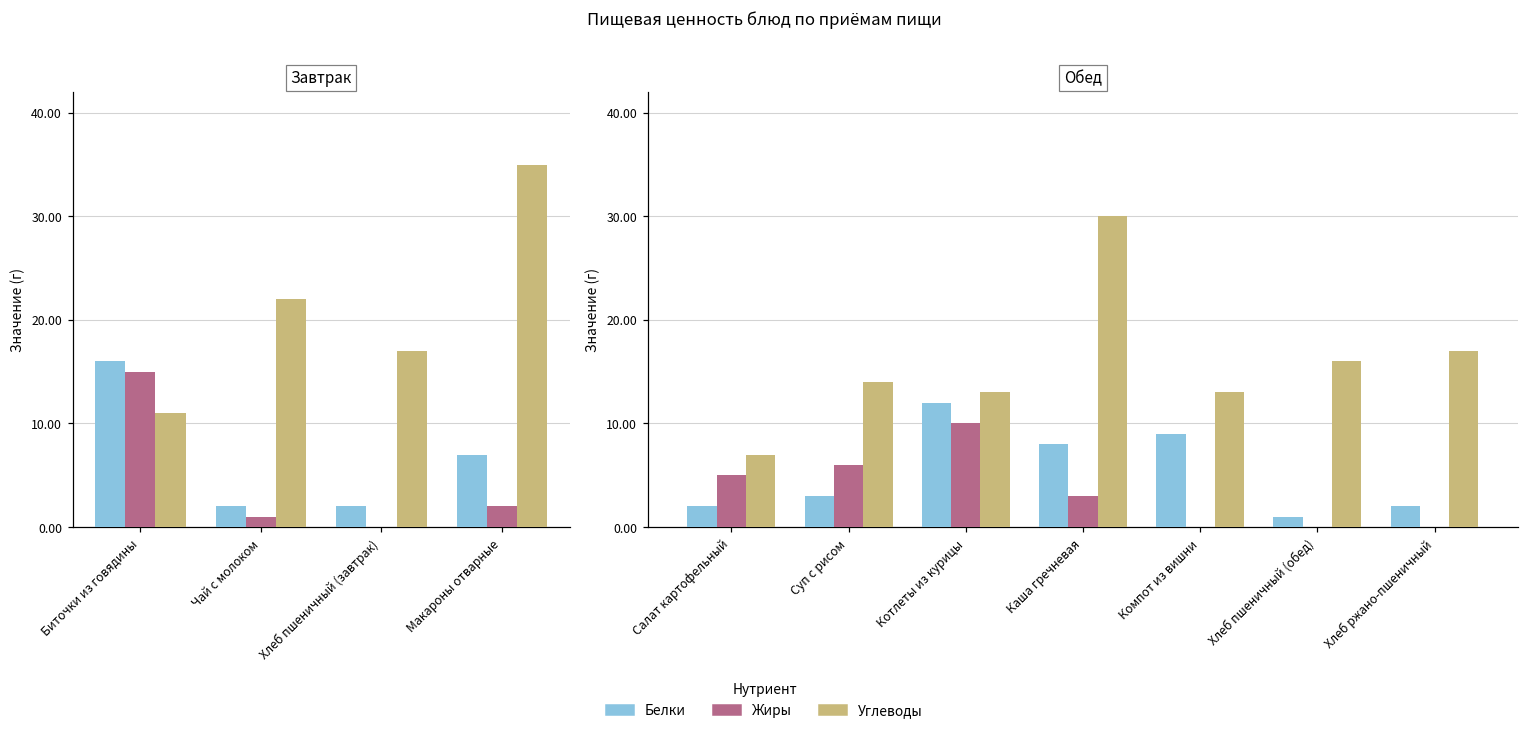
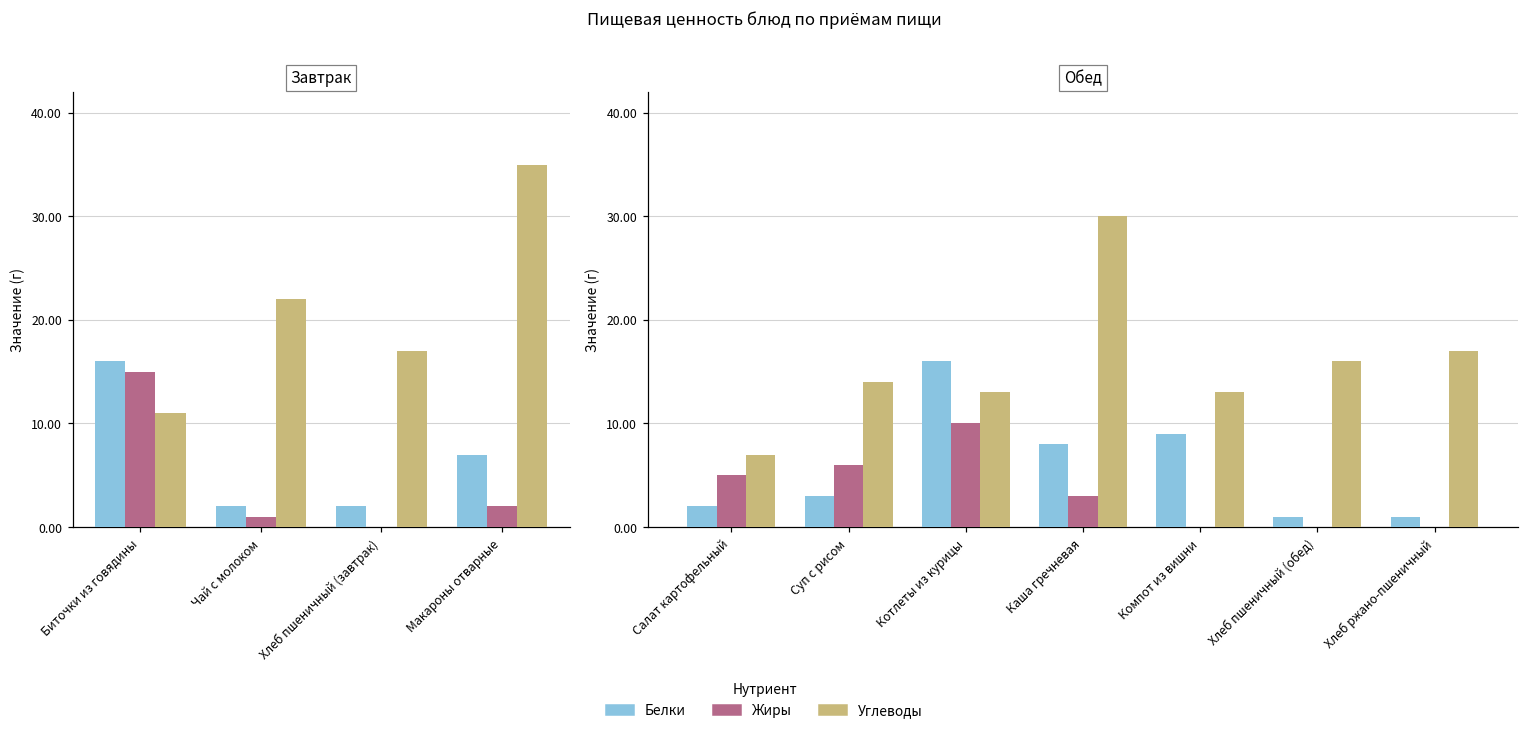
  {
    "Завтрак": {
      "Белки": {
        "Биточки из говядины": 16,
        "Чай с молоком": 2,
        "Хлеб пшеничный (завтрак)": 2,
        "Макароны отварные": 7
      },
      "Жиры": {
        "Биточки из говядины": 15,
        "Чай с молоком": 1,
        "Хлеб пшеничный (завтрак)": 0,
        "Макароны отварные": 2
      },
      "Углеводы": {
        "Биточки из говядины": 11,
        "Чай с молоком": 22,
        "Хлеб пшеничный (завтрак)": 17,
        "Макароны отварные": 35
      }
    },
    "Обед": {
      "Белки": {
        "Салат картофельный": 2,
        "Суп с рисом": 3,
-       "Котлеты из курицы": 12,
+       "Котлеты из курицы": 16,
        "Каша гречневая": 8,
        "Компот из вишни": 9,
        "Хлеб пшеничный (обед)": 1,
-       "Хлеб ржано-пшеничный": 2
+       "Хлеб ржано-пшеничный": 1
      },
      "Жиры": {
        "Салат картофельный": 5,
        "Суп с рисом": 6,
        "Котлеты из курицы": 10,
        "Каша гречневая": 3,
        "Компот из вишни": 0,
        "Хлеб пшеничный (обед)": 0,
        "Хлеб ржано-пшеничный": 0
      },
      "Углеводы": {
        "Салат картофельный": 7,
        "Суп с рисом": 14,
        "Котлеты из курицы": 13,
        "Каша гречневая": 30,
        "Компот из вишни": 13,
        "Хлеб пшеничный (обед)": 16,
        "Хлеб ржано-пшеничный": 17
      }
    }
  }
